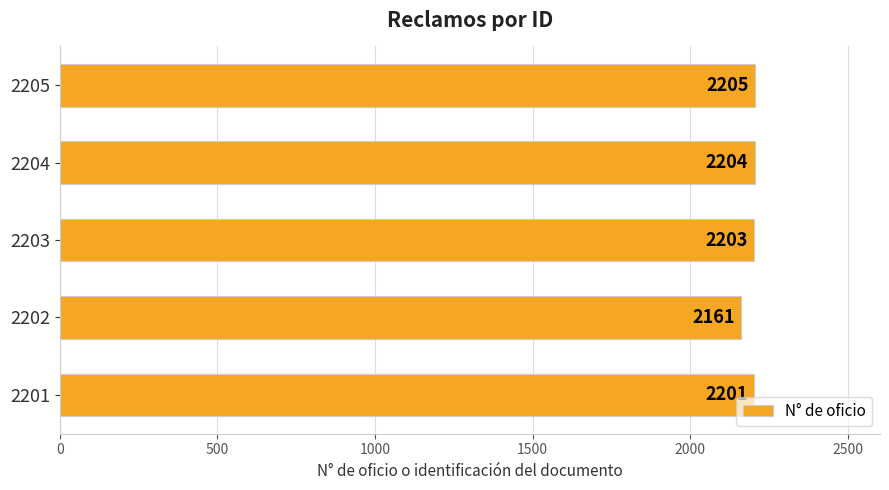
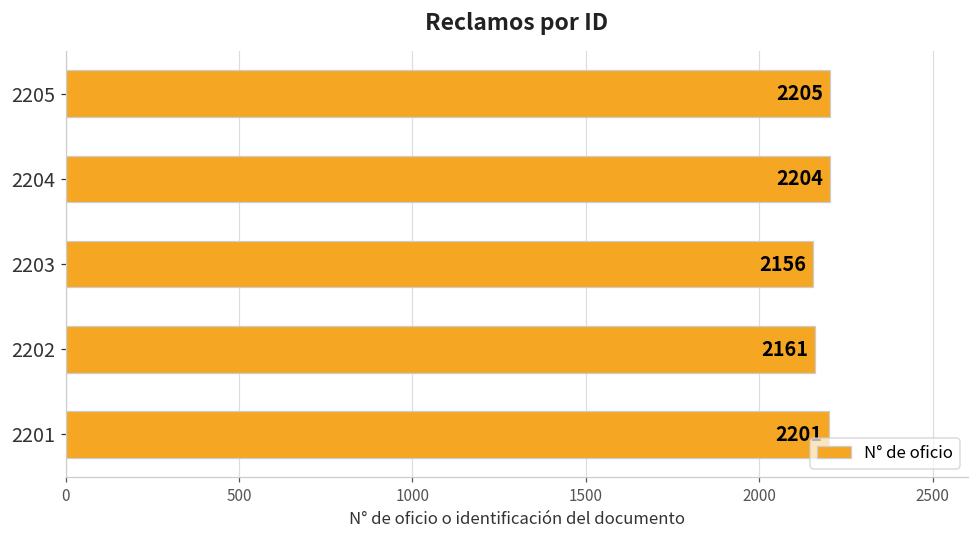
  {
    "2205": 2205,
    "2204": 2204,
-   "2203": 2203,
+   "2203": 2156,
    "2202": 2161
  }
